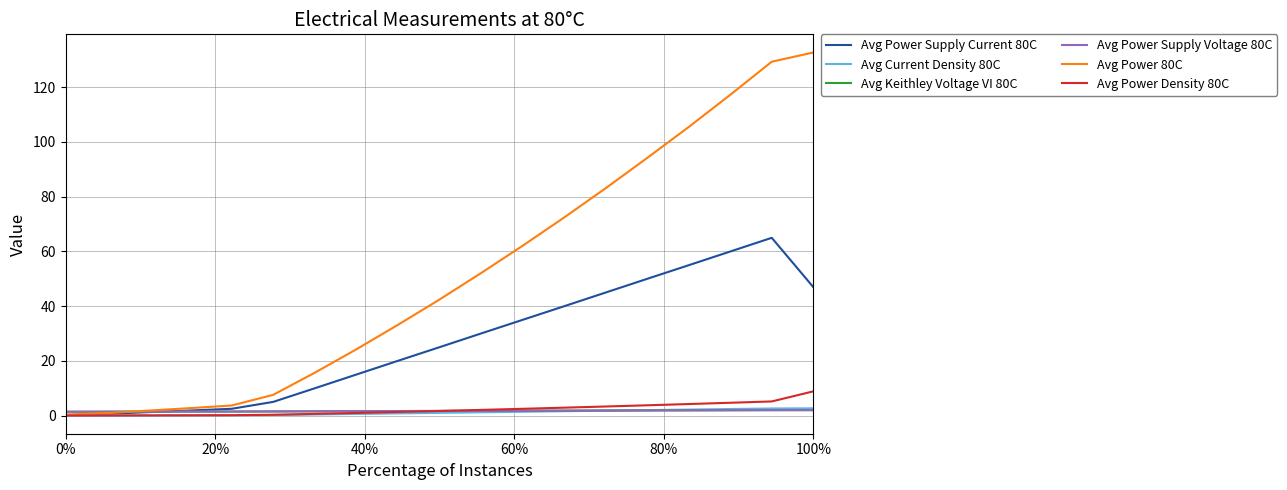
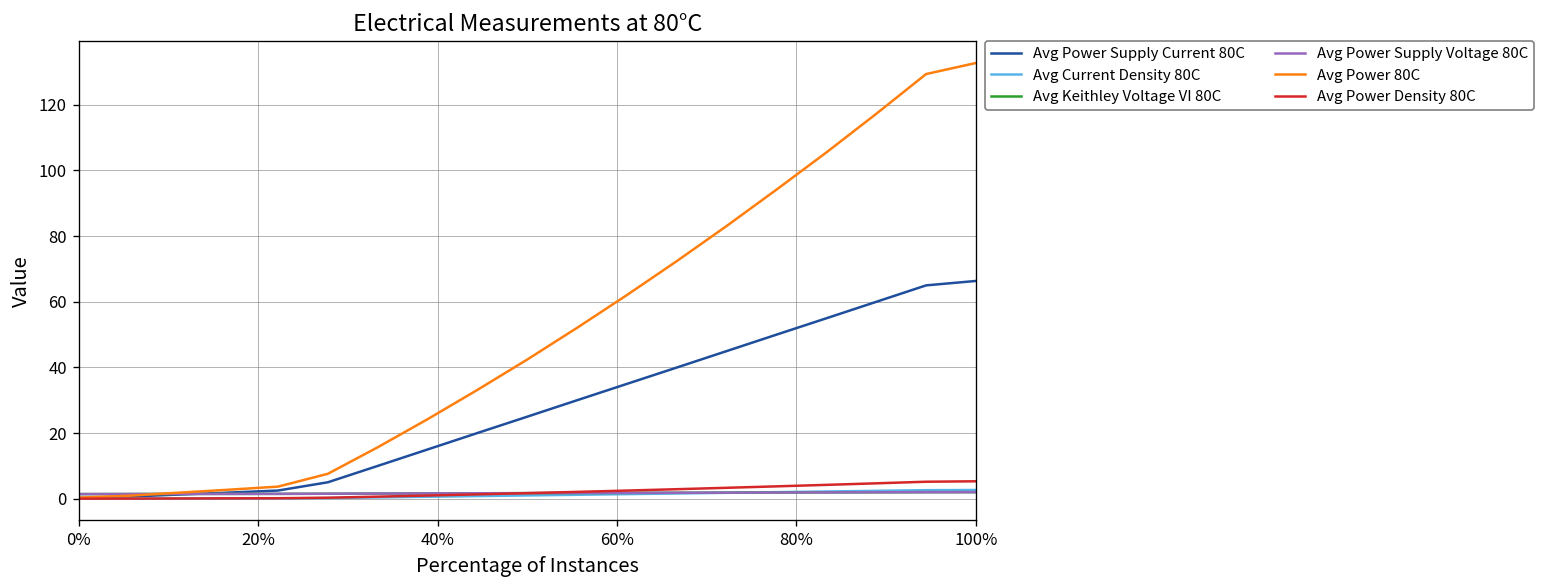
  {
    "Avg Power Supply Current 80C": {
-     "100%": 47
+     "100%": 66
    },
    "Avg Power Supply Voltage 80C": {
      "0%": 1
    },
    "Avg Power 80C": {
      "100%": 133
    },
    "Avg Power Density 80C": {
-     "100%": 9
+     "100%": 5
    }
  }
